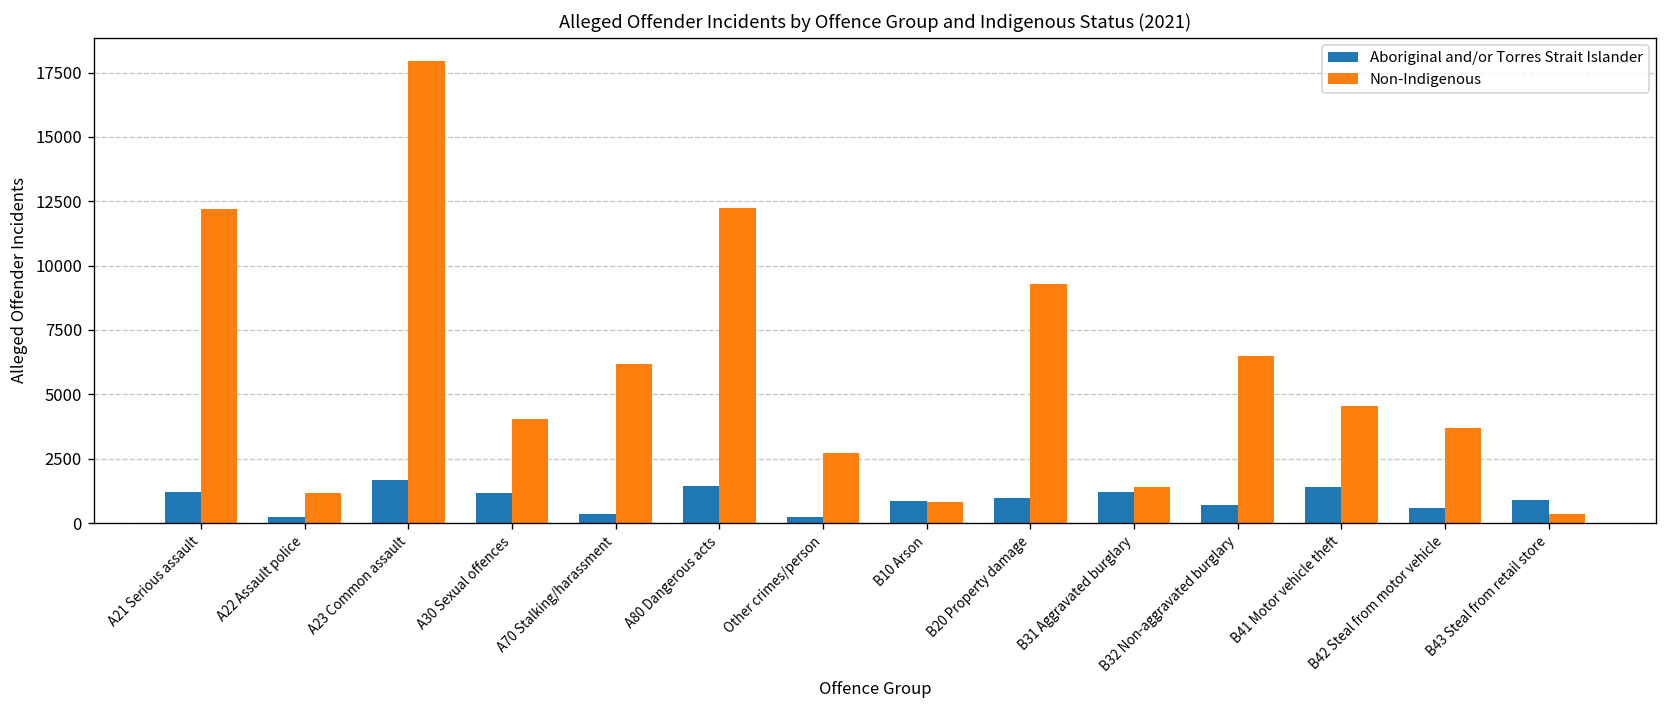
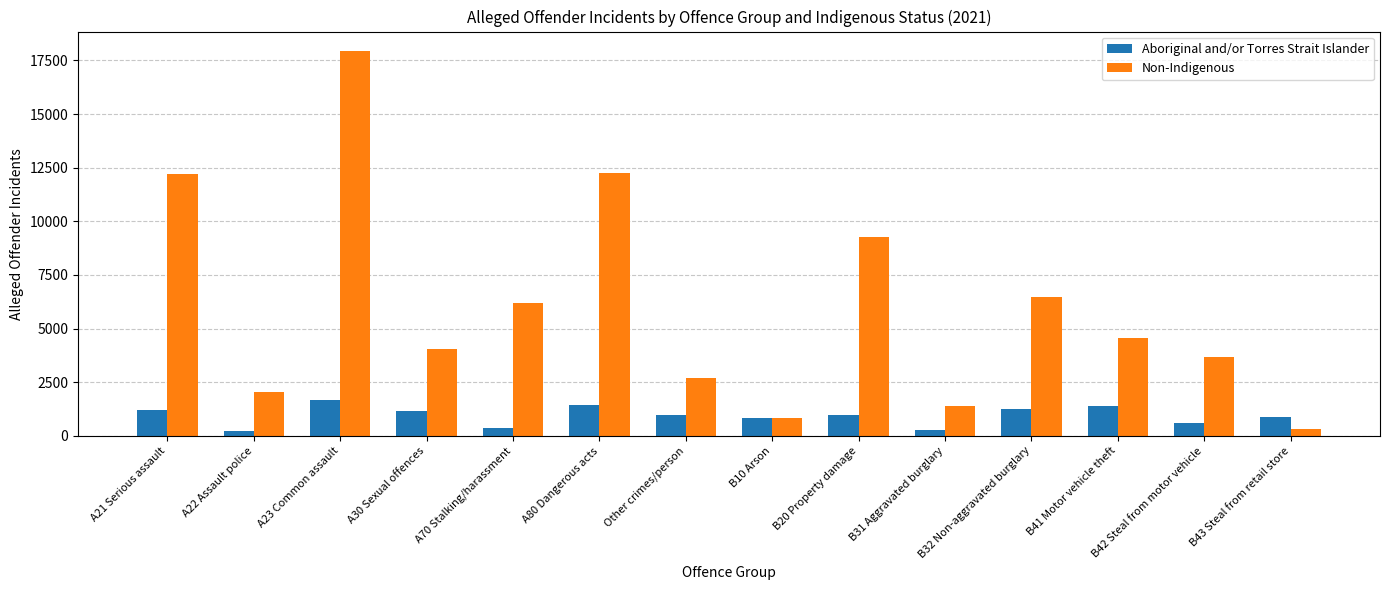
  {
    "Aboriginal and/or Torres Strait Islander": {
      "A21 Serious assault": 1200,
      "A22 Assault police": 200,
      "A23 Common assault": 1700,
      "A30 Sexual offences": 1200,
      "A70 Stalking/harassment": 400,
      "A80 Dangerous acts": 1400,
-     "Other crimes/person": 200,
+     "Other crimes/person": 1000,
      "B10 Arson": 900,
      "B20 Property damage": 1000,
-     "B31 Aggravated burglary": 1200,
-     "B32 Non-aggravated burglary": 700,
+     "B31 Aggravated burglary": 300,
+     "B32 Non-aggravated burglary": 1300,
      "B41 Motor vehicle theft": 1400,
      "B42 Steal from motor vehicle": 600,
      "B43 Steal from retail store": 900
    },
    "Non-Indigenous": {
      "A21 Serious assault": 12200,
-     "A22 Assault police": 1200,
+     "A22 Assault police": 2100,
      "A23 Common assault": 17900,
      "A30 Sexual offences": 4000,
      "A70 Stalking/harassment": 6200,
      "A80 Dangerous acts": 12200,
      "Other crimes/person": 2700,
      "B10 Arson": 800,
      "B20 Property damage": 9300,
      "B31 Aggravated burglary": 1400,
      "B32 Non-aggravated burglary": 6500,
      "B41 Motor vehicle theft": 4500,
      "B42 Steal from motor vehicle": 3700,
      "B43 Steal from retail store": 300
    }
  }
